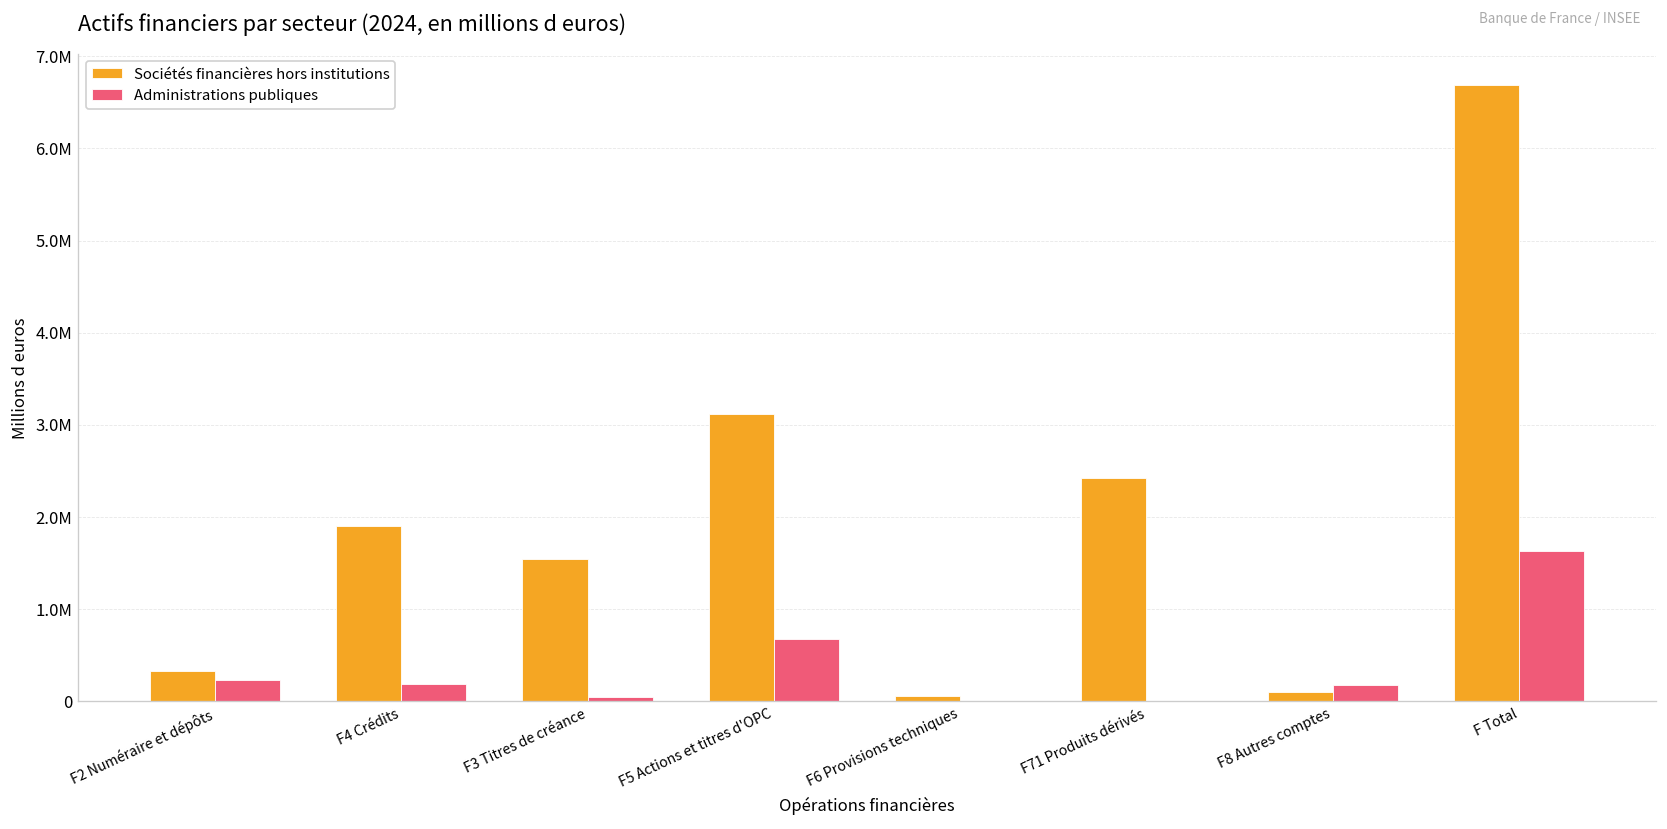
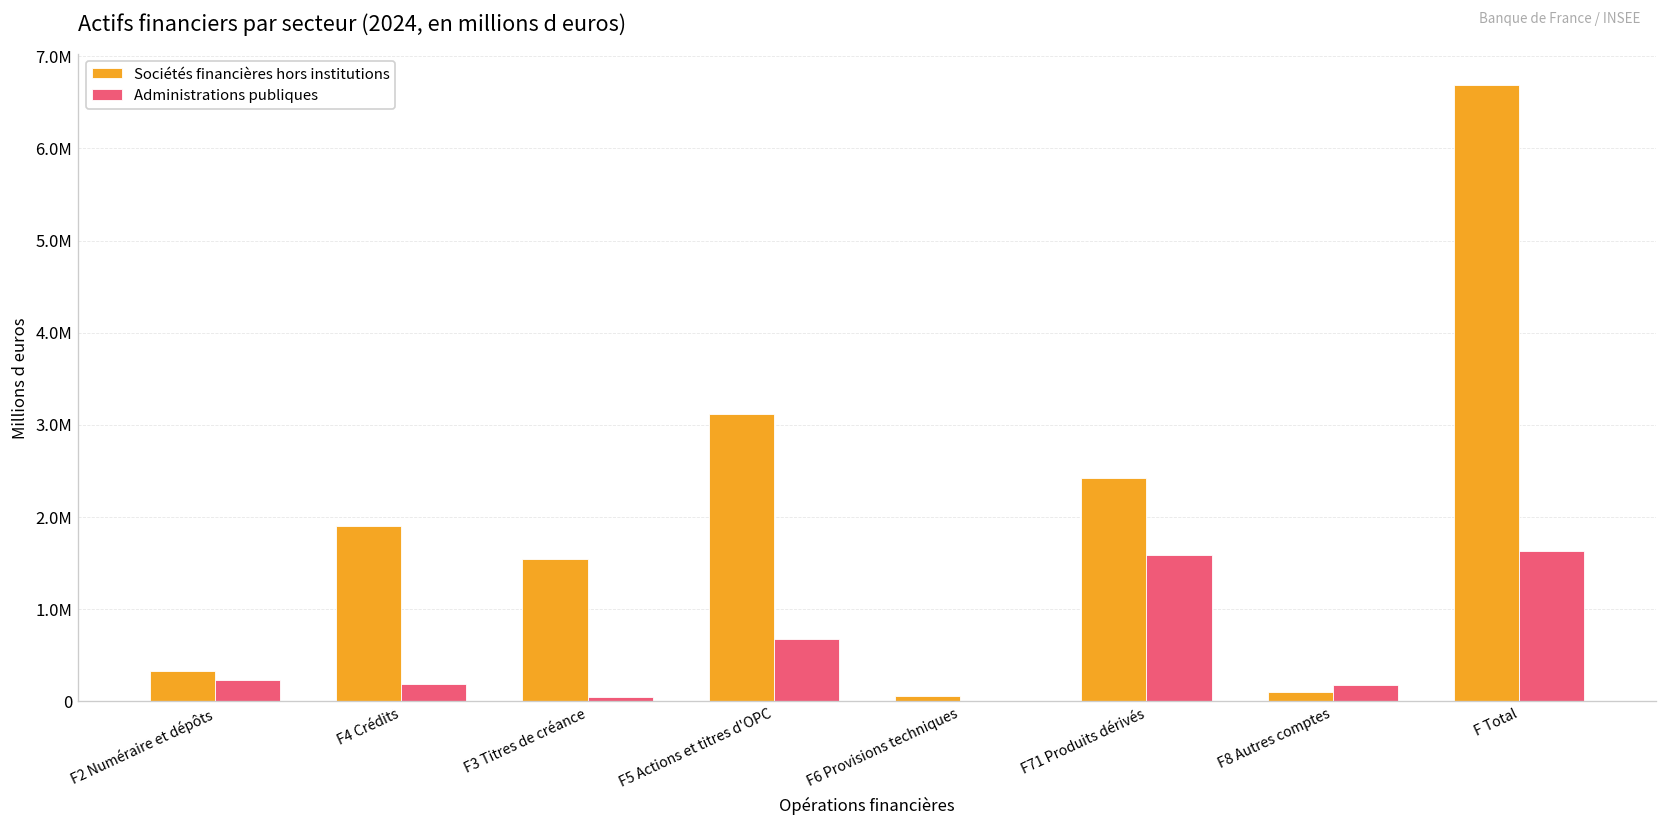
  {
    "Sociétés financières hors institutions": {
      "F2 Numéraire et dépôts": 300000,
      "F4 Crédits": 1900000,
      "F3 Titres de créance": 1500000,
      "F5 Actions et titres d'OPC": 3100000,
      "F6 Provisions techniques": 100000,
      "F71 Produits dérivés": 2400000,
      "F8 Autres comptes": 100000,
      "F Total": 6700000
    },
    "Administrations publiques": {
      "F2 Numéraire et dépôts": 200000,
      "F4 Crédits": 200000,
      "F3 Titres de créance": 0,
      "F5 Actions et titres d'OPC": 700000,
-     "F71 Produits dérivés": 0,
+     "F71 Produits dérivés": 1600000,
      "F8 Autres comptes": 200000,
      "F Total": 1600000
    }
  }
